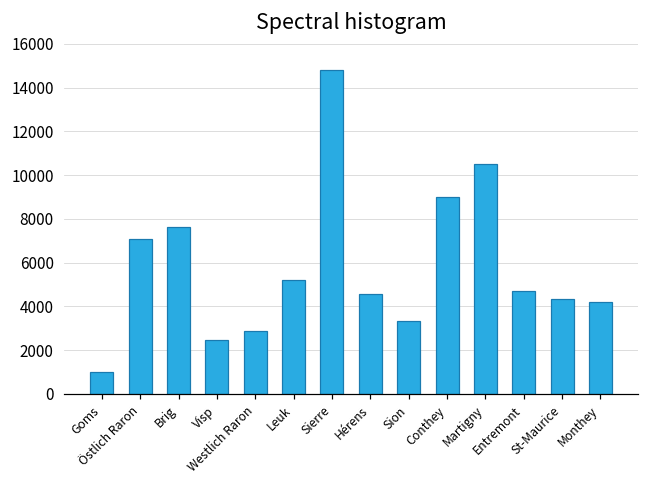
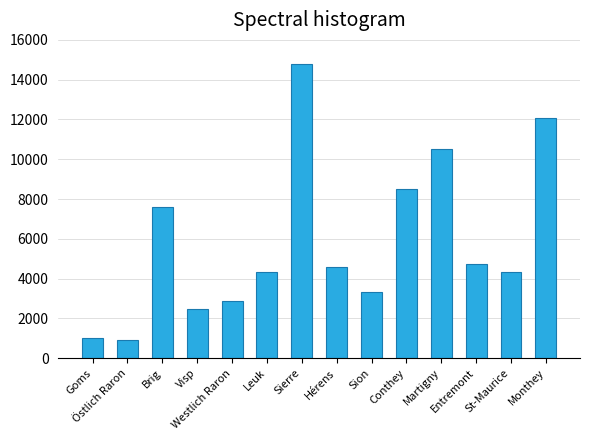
  {
    "Goms": 1000,
-   "Östlich Raron": 7100,
+   "Östlich Raron": 900,
    "Brig": 7600,
    "Visp": 2500,
    "Westlich Raron": 2900,
-   "Leuk": 5200,
+   "Leuk": 4300,
    "Sierre": 14800,
    "Hérens": 4600,
    "Sion": 3300,
-   "Conthey": 9000,
+   "Conthey": 8500,
    "Martigny": 10500,
    "Entremont": 4700,
    "St-Maurice": 4300,
-   "Monthey": 4200
+   "Monthey": 12100
  }
